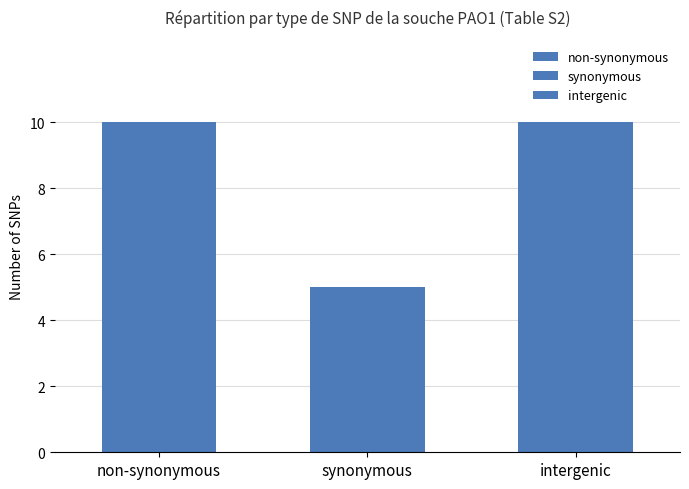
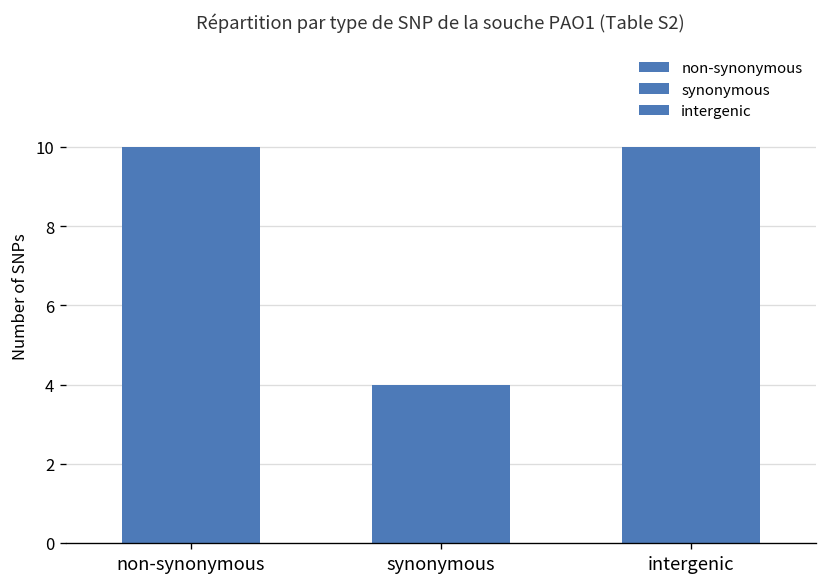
  {
    "non-synonymous": 10,
-   "synonymous": 5,
+   "synonymous": 4,
    "intergenic": 10
  }
